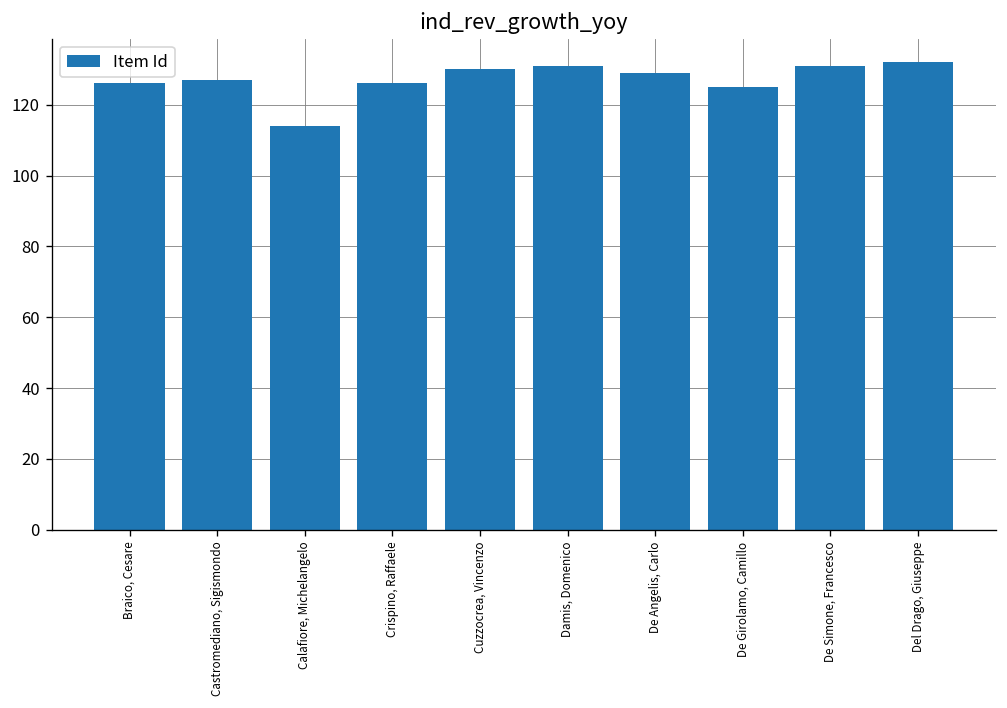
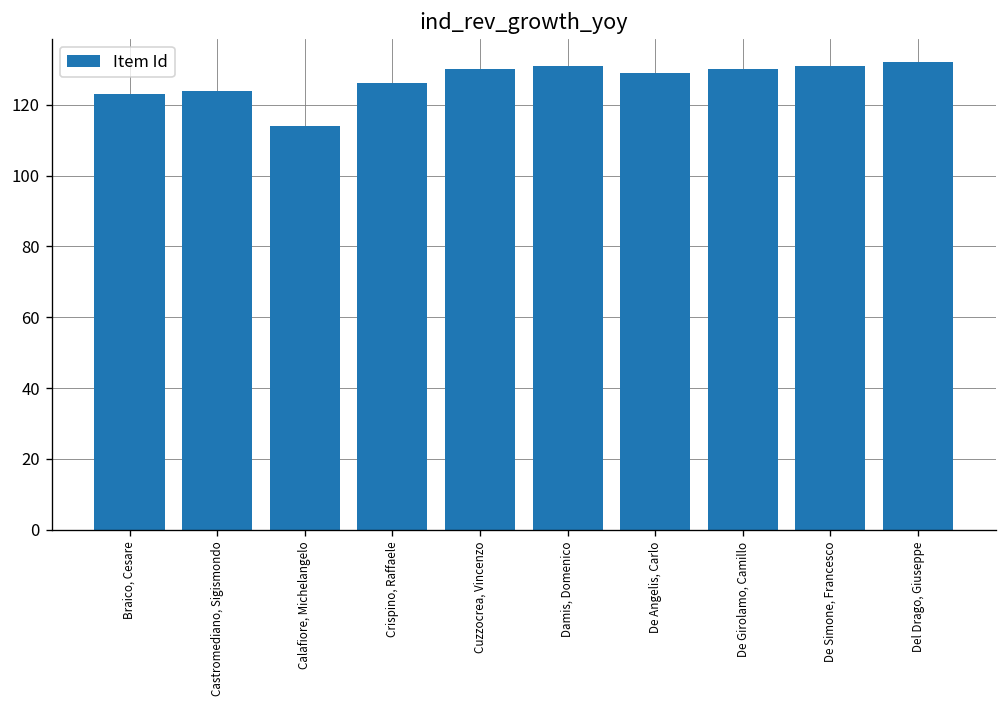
  {
-   "Braico, Cesare": 126,
-   "Castromediano, Sigismondo": 127,
+   "Braico, Cesare": 123,
+   "Castromediano, Sigismondo": 124,
    "Calafiore, Michelangelo": 114,
    "Crispino, Raffaele": 126,
    "Cuzzocrea, Vincenzo": 130,
    "Damis, Domenico": 131,
    "De Angelis, Carlo": 129,
-   "De Girolamo, Camillo": 125,
+   "De Girolamo, Camillo": 130,
    "De Simone, Francesco": 131,
    "Del Drago, Giuseppe": 132
  }
